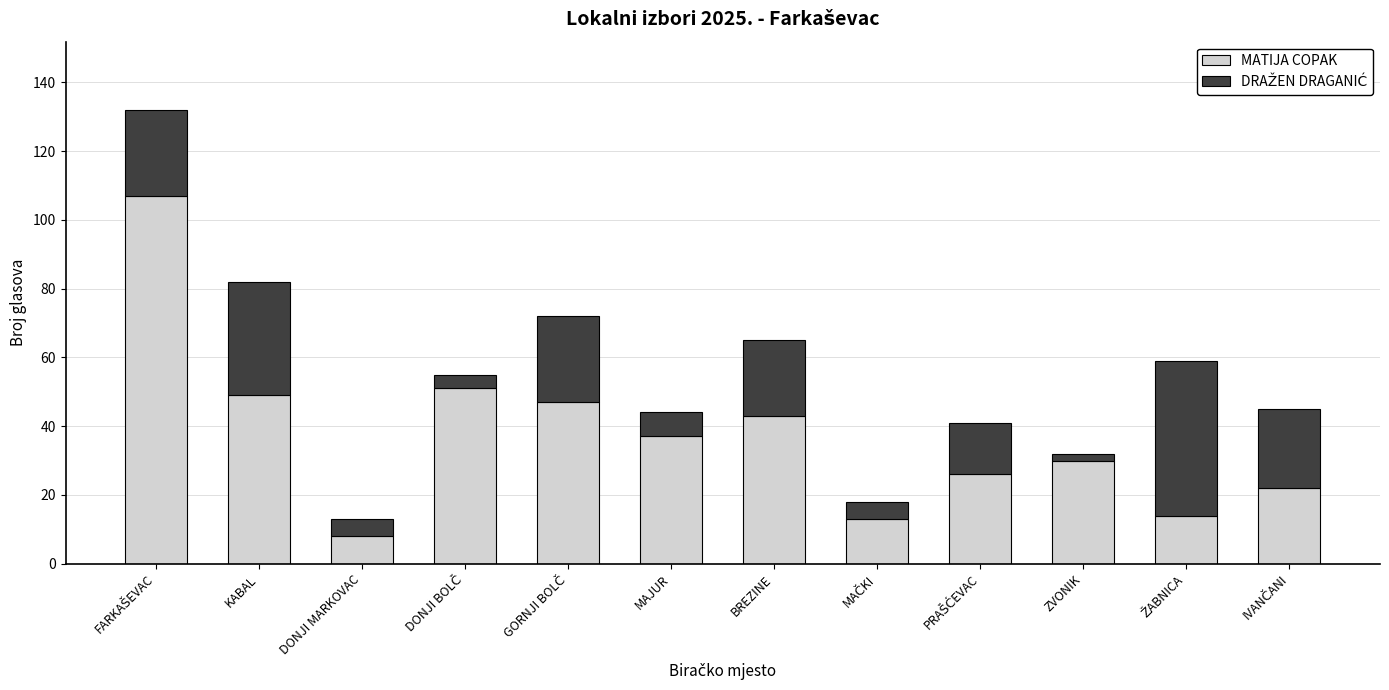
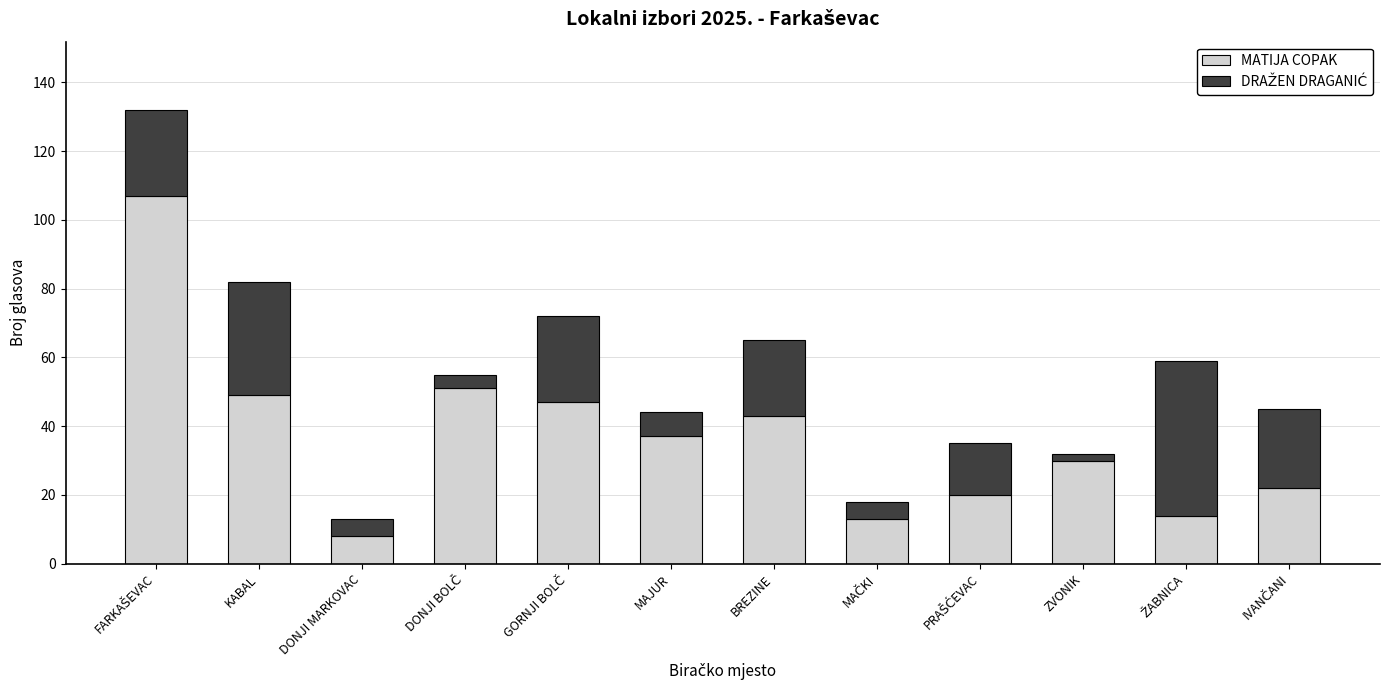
  {
    "MATIJA COPAK": {
      "FARKAŠEVAC": 107,
      "KABAL": 49,
      "DONJI MARKOVAC": 8,
      "DONJI BOLČ": 51,
      "GORNJI BOLČ": 47,
      "MAJUR": 37,
      "BREZINE": 43,
      "MAČKI": 13,
-     "PRAŠĆEVAC": 26,
+     "PRAŠĆEVAC": 20,
      "ZVONIK": 30,
      "ŽABNICA": 14,
      "IVANČANI": 22
    },
    "DRAŽEN DRAGANIĆ": {
      "FARKAŠEVAC": 25,
      "KABAL": 33,
      "DONJI MARKOVAC": 5,
      "DONJI BOLČ": 4,
      "GORNJI BOLČ": 25,
      "MAJUR": 7,
      "BREZINE": 22,
      "MAČKI": 5,
      "PRAŠĆEVAC": 15,
      "ZVONIK": 2,
      "ŽABNICA": 45,
      "IVANČANI": 23
    }
  }
